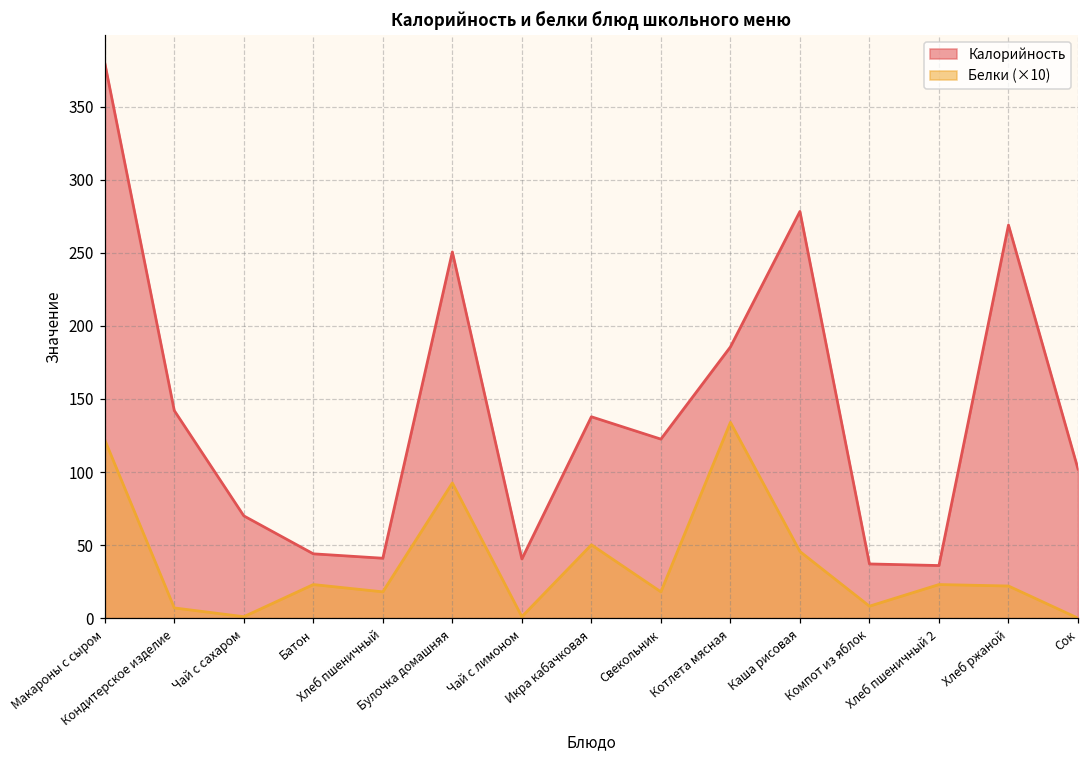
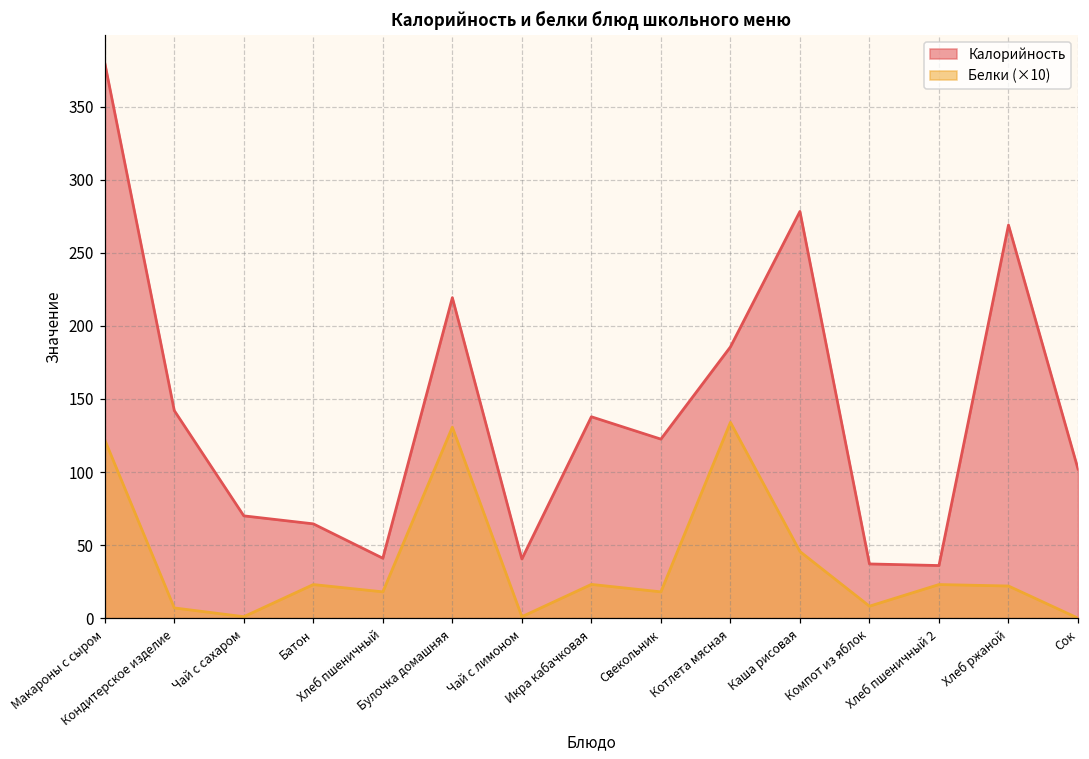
  {
    "Калорийность": {
      "Макароны с сыром": 380,
      "Кондитерское изделие": 142,
      "Чай с сахаром": 70,
-     "Батон": 44,
+     "Батон": 65,
      "Хлеб пшеничный": 41,
-     "Булочка домашняя": 251,
+     "Булочка домашняя": 219,
      "Чай с лимоном": 41,
      "Икра кабачковая": 138,
      "Свекольник": 123,
      "Котлета мясная": 186,
      "Каша рисовая": 278,
      "Компот из яблок": 37,
      "Хлеб пшеничный 2": 36,
      "Хлеб ржаной": 269,
      "Сок": 102
    },
    "Белки (×10)": {
      "Макароны с сыром": 122,
      "Кондитерское изделие": 7,
      "Чай с сахаром": 1,
      "Батон": 23,
      "Хлеб пшеничный": 18,
-     "Булочка домашняя": 93,
+     "Булочка домашняя": 131,
      "Чай с лимоном": 1,
-     "Икра кабачковая": 50,
+     "Икра кабачковая": 23,
      "Свекольник": 18,
      "Котлета мясная": 134,
      "Каша рисовая": 46,
      "Компот из яблок": 8,
      "Хлеб пшеничный 2": 23,
      "Хлеб ржаной": 22,
      "Сок": 0
    }
  }
